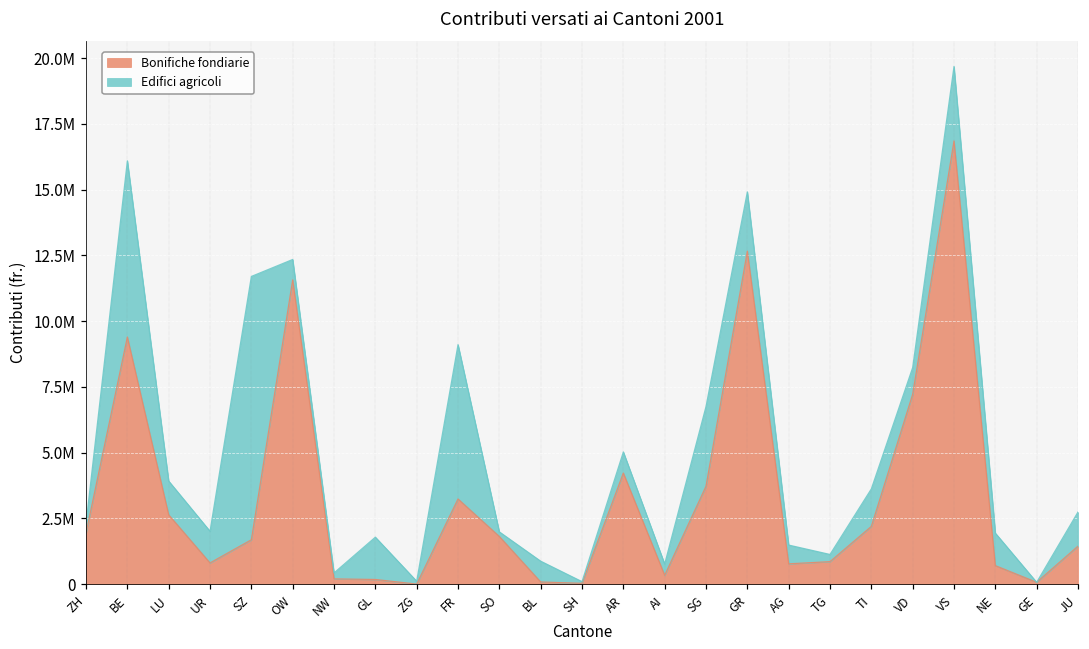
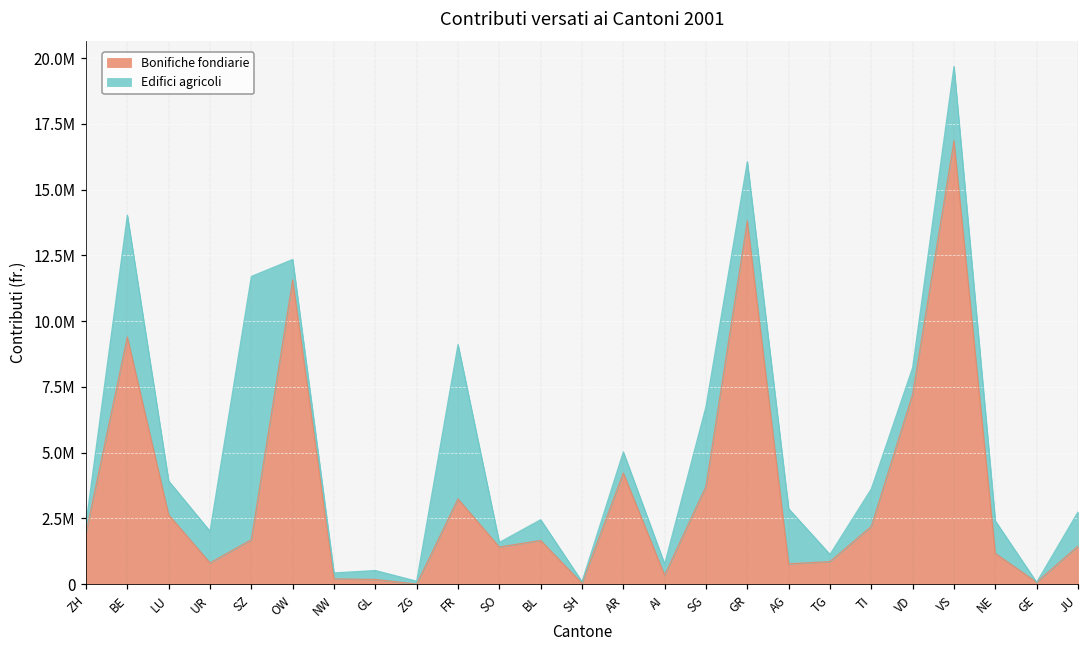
  {
    "Bonifiche fondiarie": {
      "ZH": 1900000,
      "BE": 9400000,
      "LU": 2600000,
      "UR": 800000,
      "SZ": 1700000,
      "OW": 11600000,
      "NW": 200000,
      "GL": 200000,
      "ZG": 0,
      "FR": 3200000,
-     "SO": 1800000,
-     "BL": 100000,
+     "SO": 1400000,
+     "BL": 1700000,
      "AR": 4200000,
      "AI": 300000,
      "SG": 3700000,
-     "GR": 12700000,
+     "GR": 13800000,
      "AG": 800000,
      "TG": 900000,
      "TI": 2200000,
      "VD": 7200000,
      "VS": 16900000,
-     "NE": 700000,
+     "NE": 1200000,
      "JU": 1400000
    },
    "Edifici agricoli": {
      "ZH": 400000,
-     "BE": 6700000,
+     "BE": 4600000,
      "LU": 1300000,
      "UR": 1200000,
      "SZ": 10000000,
      "OW": 800000,
      "NW": 200000,
-     "GL": 1600000,
+     "GL": 300000,
      "ZG": 100000,
      "FR": 5900000,
      "SO": 200000,
      "BL": 800000,
      "AR": 800000,
      "AI": 400000,
      "SG": 3000000,
      "GR": 2300000,
-     "AG": 700000,
+     "AG": 2100000,
      "TG": 300000,
      "TI": 1400000,
      "VD": 1000000,
      "VS": 2800000,
      "NE": 1200000,
      "JU": 1300000
    }
  }
